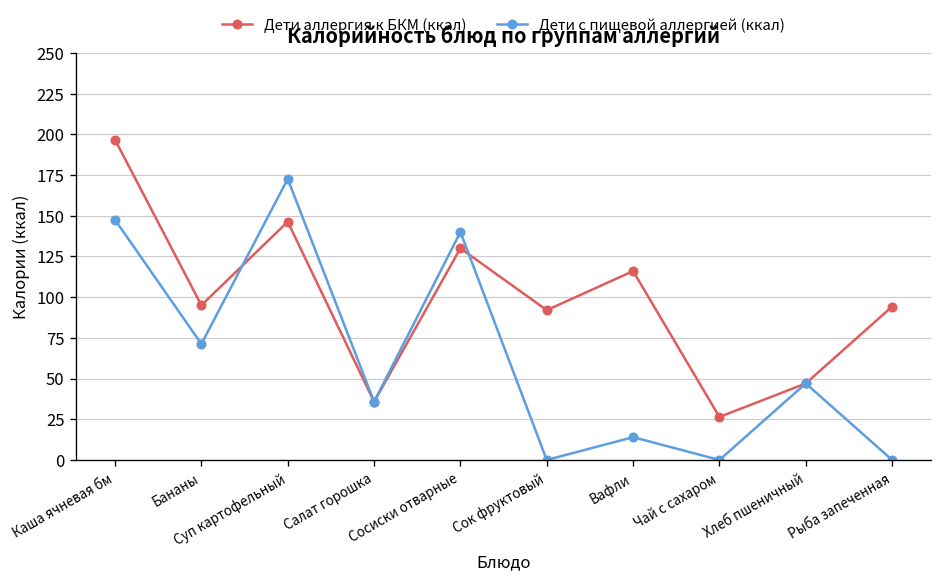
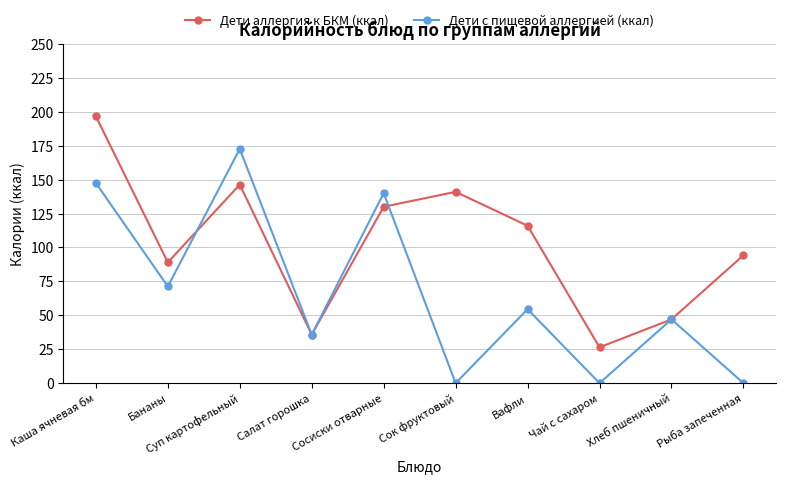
  {
    "Дети аллергия к БКМ (ккал)": {
      "Каша ячневая бм": 197,
-     "Бананы": 95,
+     "Бананы": 89,
      "Суп картофельный": 146,
      "Сосиски отварные": 130,
-     "Сок фруктовый": 92,
+     "Сок фруктовый": 141,
      "Вафли": 116,
      "Чай с сахаром": 26,
      "Рыба запеченная": 94
    },
    "Дети с пищевой аллергией (ккал)": {
      "Каша ячневая бм": 148,
      "Бананы": 71,
      "Суп картофельный": 173,
      "Сосиски отварные": 140,
      "Сок фруктовый": 0,
-     "Вафли": 14,
+     "Вафли": 55,
      "Чай с сахаром": 0,
      "Рыба запеченная": 0
    }
  }
